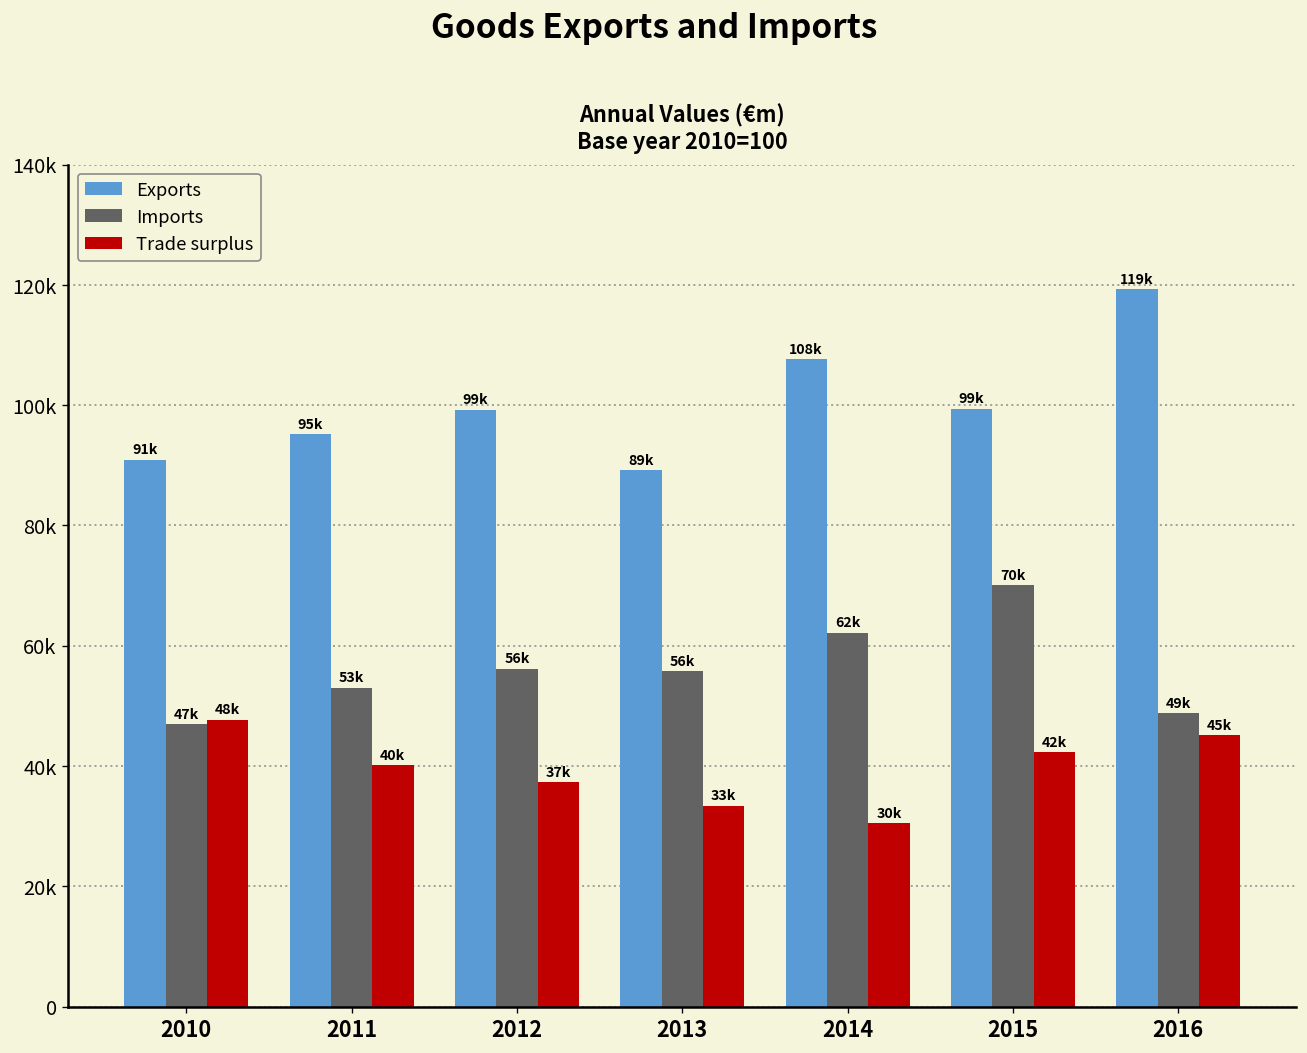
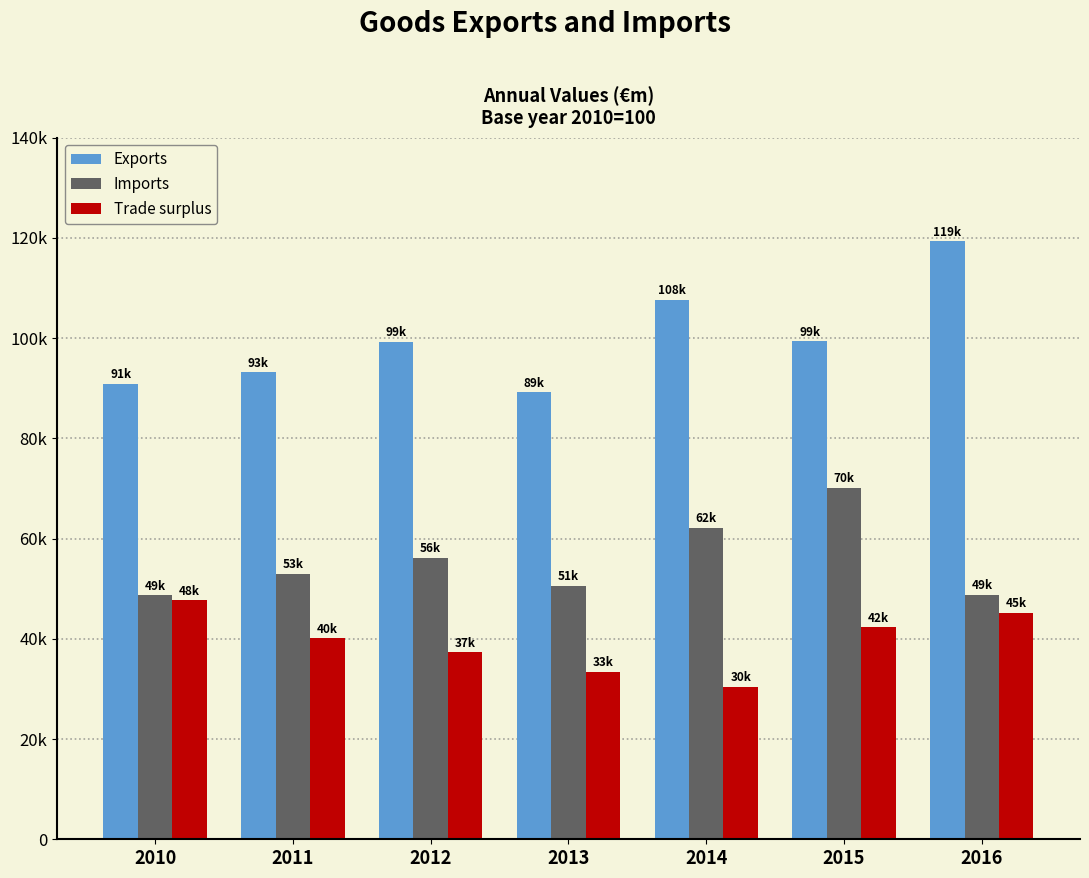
  {
    "Exports": {
      "2010": "91k",
-     "2011": "95k",
+     "2011": "93k",
      "2012": "99k",
      "2013": "89k",
      "2014": "108k",
      "2015": "99k",
      "2016": "119k"
    },
    "Imports": {
-     "2010": "47k",
+     "2010": "49k",
      "2011": "53k",
      "2012": "56k",
-     "2013": "56k",
+     "2013": "51k",
      "2014": "62k",
      "2015": "70k",
      "2016": "49k"
    },
    "Trade surplus": {
      "2010": "48k",
      "2011": "40k",
      "2012": "37k",
      "2013": "33k",
      "2014": "30k",
      "2015": "42k",
      "2016": "45k"
    }
  }
